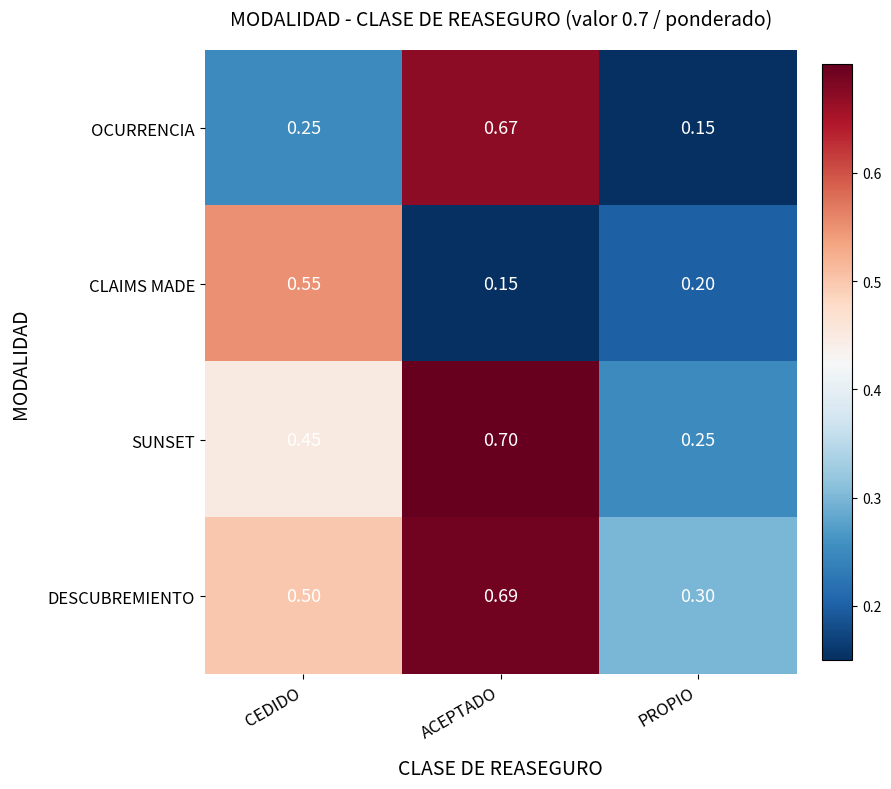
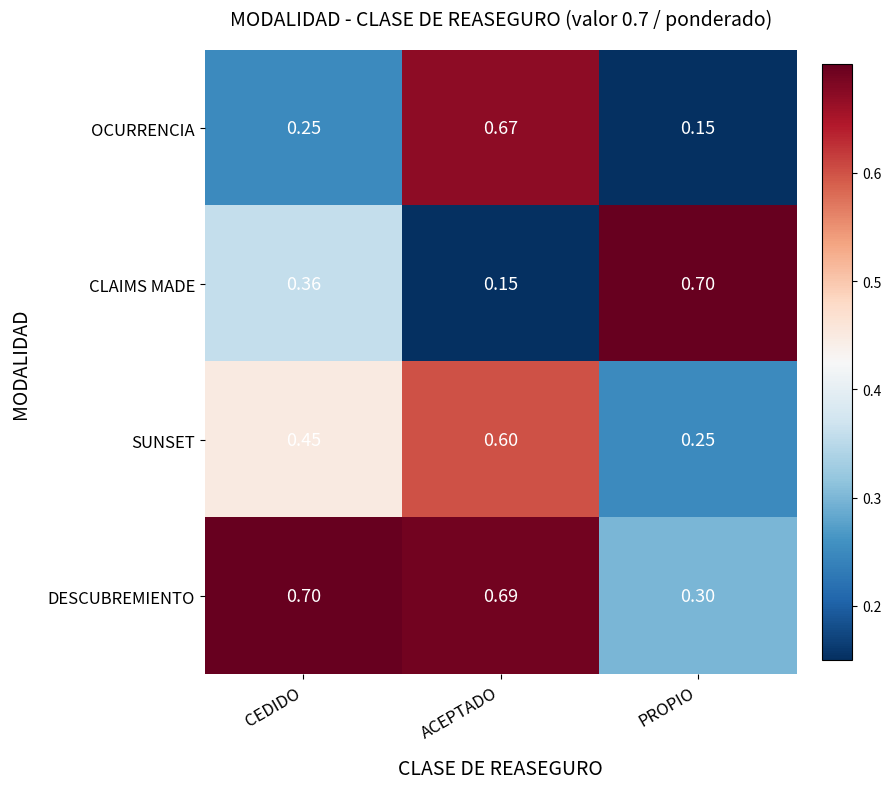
  {
    "OCURRENCIA": {
      "CEDIDO": 0.25,
      "ACEPTADO": 0.67,
      "PROPIO": 0.15
    },
    "CLAIMS MADE": {
-     "CEDIDO": 0.55,
+     "CEDIDO": 0.36,
      "ACEPTADO": 0.15,
-     "PROPIO": 0.20
+     "PROPIO": 0.70
    },
    "SUNSET": {
-     "ACEPTADO": 0.70,
+     "ACEPTADO": 0.60,
      "PROPIO": 0.25
    },
    "DESCUBREMIENTO": {
-     "CEDIDO": 0.50,
+     "CEDIDO": 0.70,
      "ACEPTADO": 0.69,
      "PROPIO": 0.30
    }
  }
